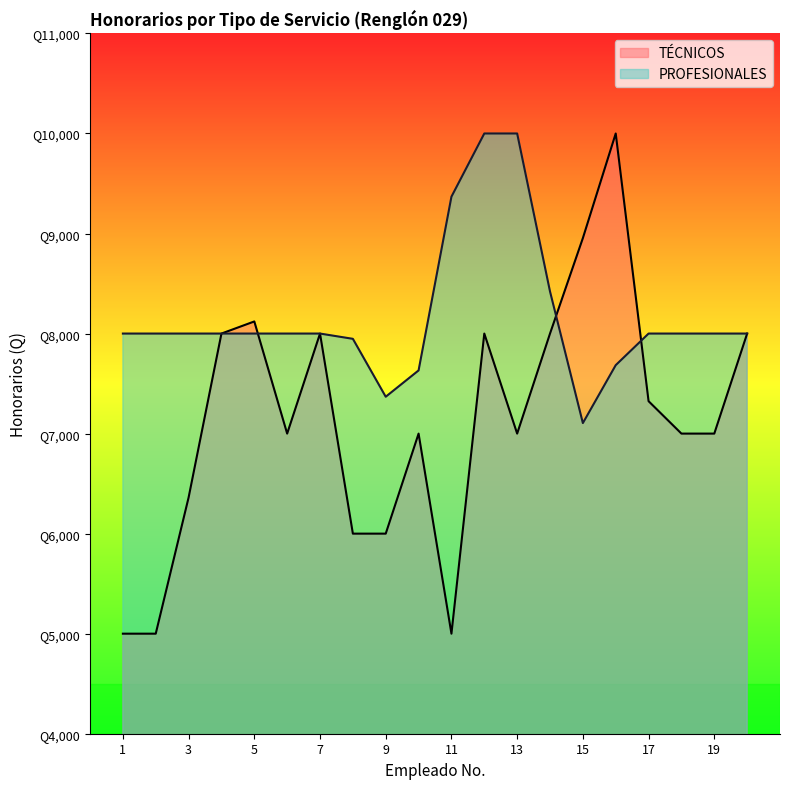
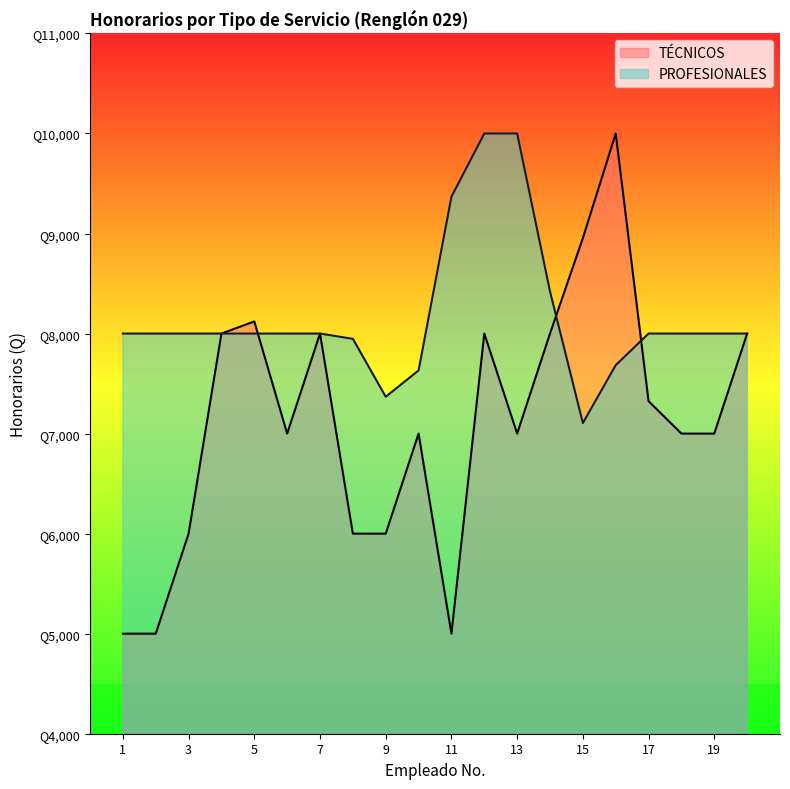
  {
    "TÉCNICOS": {
      "1": "Q5,000",
-     "3": "Q6,360",
+     "3": "Q6,000",
      "5": "Q8,120",
      "9": "Q6,000",
      "11": "Q5,000",
      "13": "Q7,000",
      "15": "Q8,950",
      "17": "Q7,320",
      "19": "Q7,000"
    },
    "PROFESIONALES": {
      "1": "Q8,000",
      "3": "Q8,000",
      "5": "Q8,000",
      "9": "Q7,370",
      "11": "Q9,370",
      "13": "Q10,000",
      "15": "Q7,110",
      "17": "Q8,000",
      "19": "Q8,000"
    }
  }
